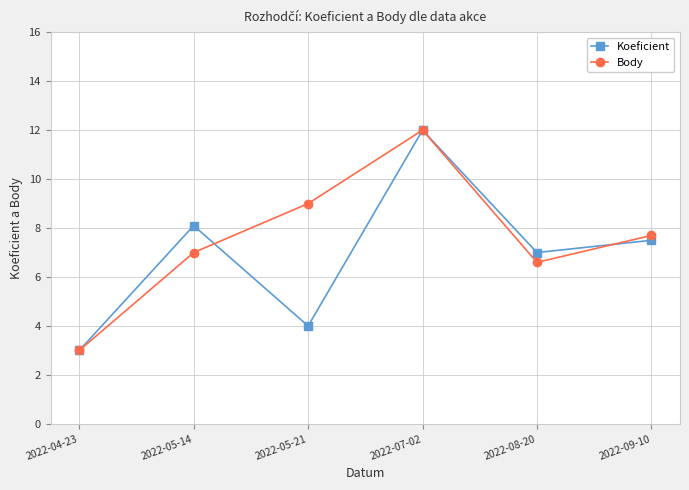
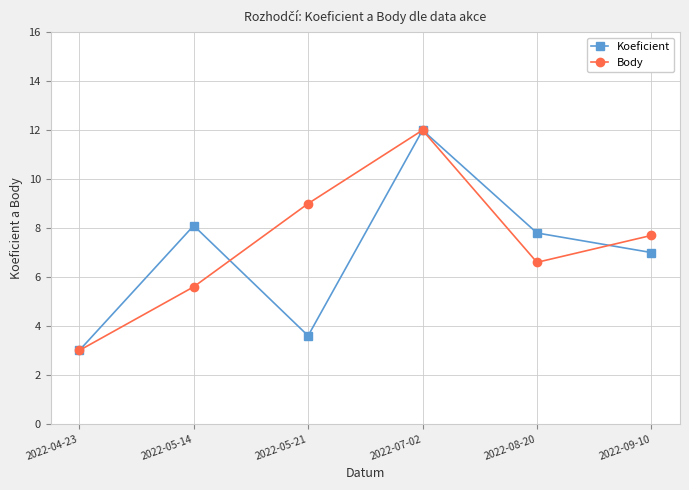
  {
    "Koeficient": {
      "2022-05-14": 8.1,
-     "2022-05-21": 4.0,
-     "2022-08-20": 7.0,
-     "2022-09-10": 7.5
+     "2022-05-21": 3.6,
+     "2022-08-20": 7.8,
+     "2022-09-10": 7.0
    },
    "Body": {
-     "2022-05-14": 7.0,
+     "2022-05-14": 5.6,
      "2022-05-21": 9.0,
      "2022-08-20": 6.6,
      "2022-09-10": 7.7
    }
  }
